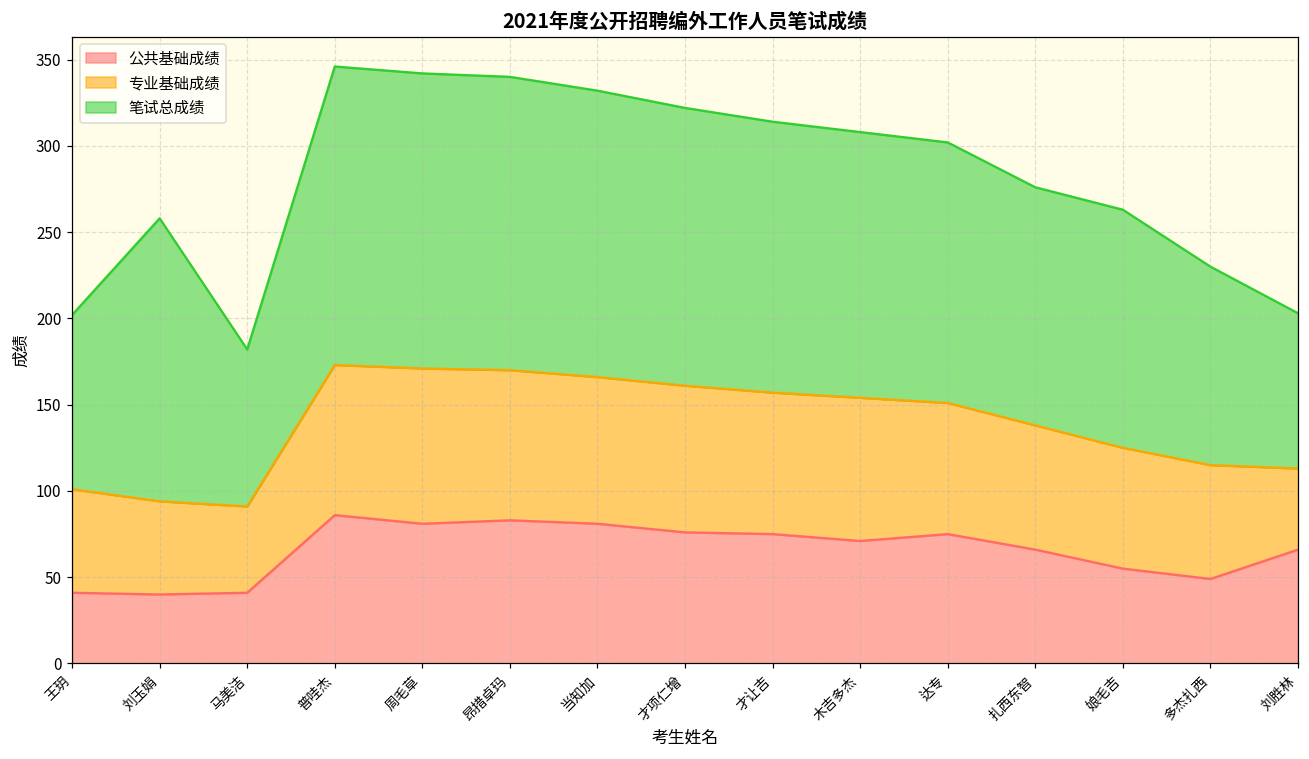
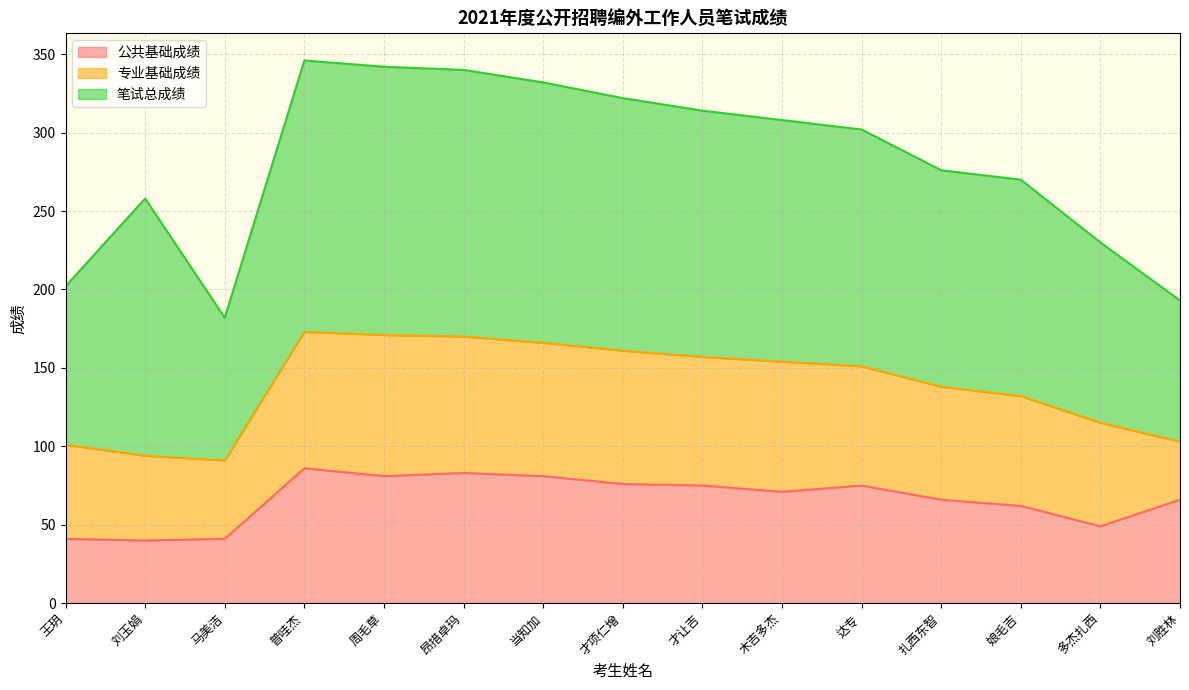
  {
    "公共基础成绩": {
      "王玥": 41,
      "刘玉娟": 40,
      "马美洁": 41,
      "普哇杰": 86,
      "周毛草": 81,
      "昂措卓玛": 83,
      "当知加": 81,
      "才项仁增": 76,
      "才让吉": 75,
      "木吉多杰": 71,
      "达专": 75,
      "扎西东智": 66,
-     "娘毛吉": 55,
+     "娘毛吉": 62,
      "多杰扎西": 49,
      "刘胜林": 66
    },
    "专业基础成绩": {
      "王玥": 60,
      "刘玉娟": 54,
      "马美洁": 50,
      "普哇杰": 87,
      "周毛草": 90,
      "昂措卓玛": 87,
      "当知加": 85,
      "才项仁增": 85,
      "才让吉": 82,
      "木吉多杰": 83,
      "达专": 76,
      "扎西东智": 72,
      "娘毛吉": 70,
      "多杰扎西": 66,
-     "刘胜林": 47
+     "刘胜林": 37
    },
    "笔试总成绩": {
      "王玥": 101,
      "刘玉娟": 164,
      "马美洁": 91,
      "普哇杰": 173,
      "周毛草": 171,
      "昂措卓玛": 170,
      "当知加": 166,
      "才项仁增": 161,
      "才让吉": 157,
      "木吉多杰": 154,
      "达专": 151,
      "扎西东智": 138,
      "娘毛吉": 138,
      "多杰扎西": 115,
      "刘胜林": 90
    }
  }
